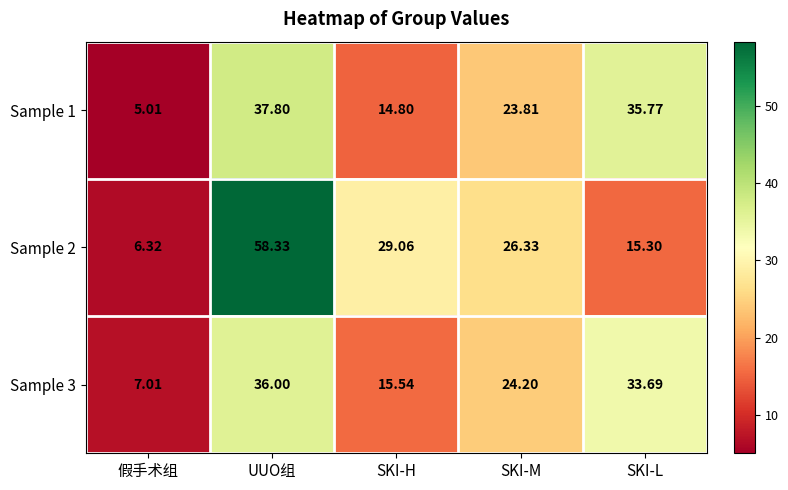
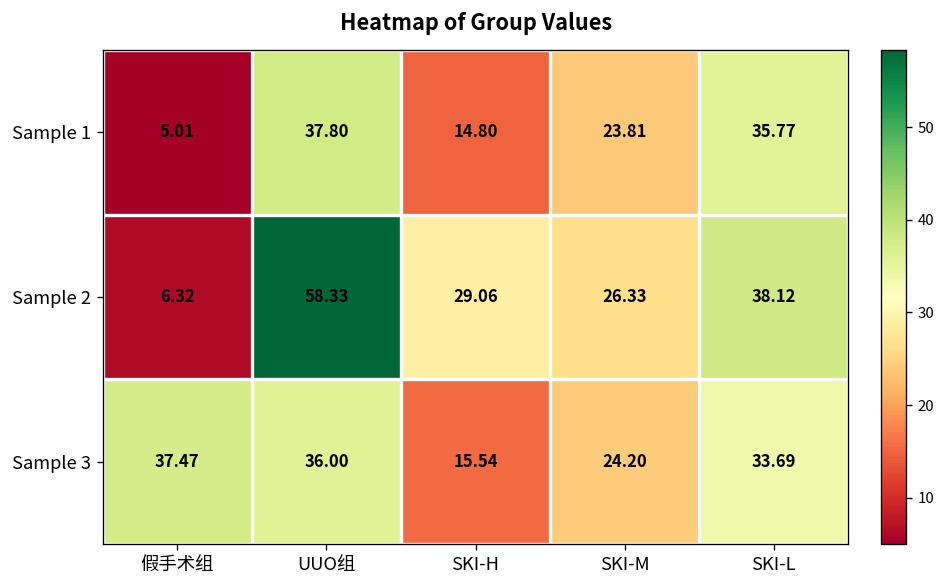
  {
    "Sample 1": {
      "假手术组": 5.01,
      "UUO组": 37.80,
      "SKI-H": 14.80,
      "SKI-M": 23.81,
      "SKI-L": 35.77
    },
    "Sample 2": {
      "假手术组": 6.32,
      "UUO组": 58.33,
      "SKI-H": 29.06,
      "SKI-M": 26.33,
-     "SKI-L": 15.30
+     "SKI-L": 38.12
    },
    "Sample 3": {
-     "假手术组": 7.01,
+     "假手术组": 37.47,
      "UUO组": 36.00,
      "SKI-H": 15.54,
      "SKI-M": 24.20,
      "SKI-L": 33.69
    }
  }
